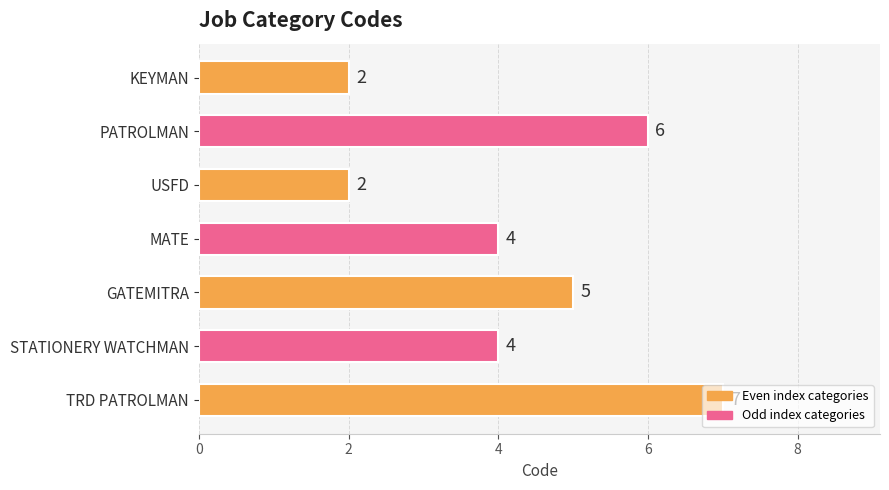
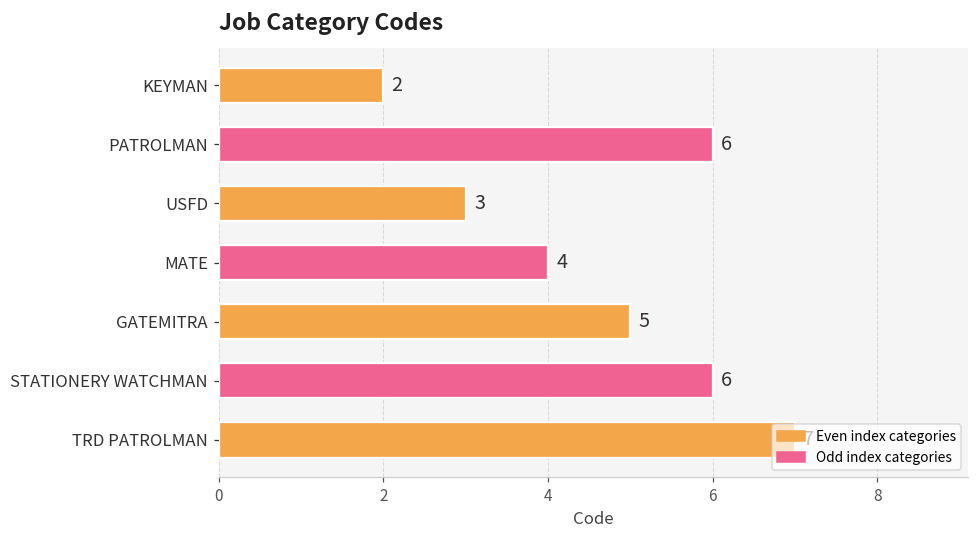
  {
    "KEYMAN": 2,
    "PATROLMAN": 6,
-   "USFD": 2,
+   "USFD": 3,
    "MATE": 4,
    "GATEMITRA": 5,
-   "STATIONERY WATCHMAN": 4
+   "STATIONERY WATCHMAN": 6
  }
